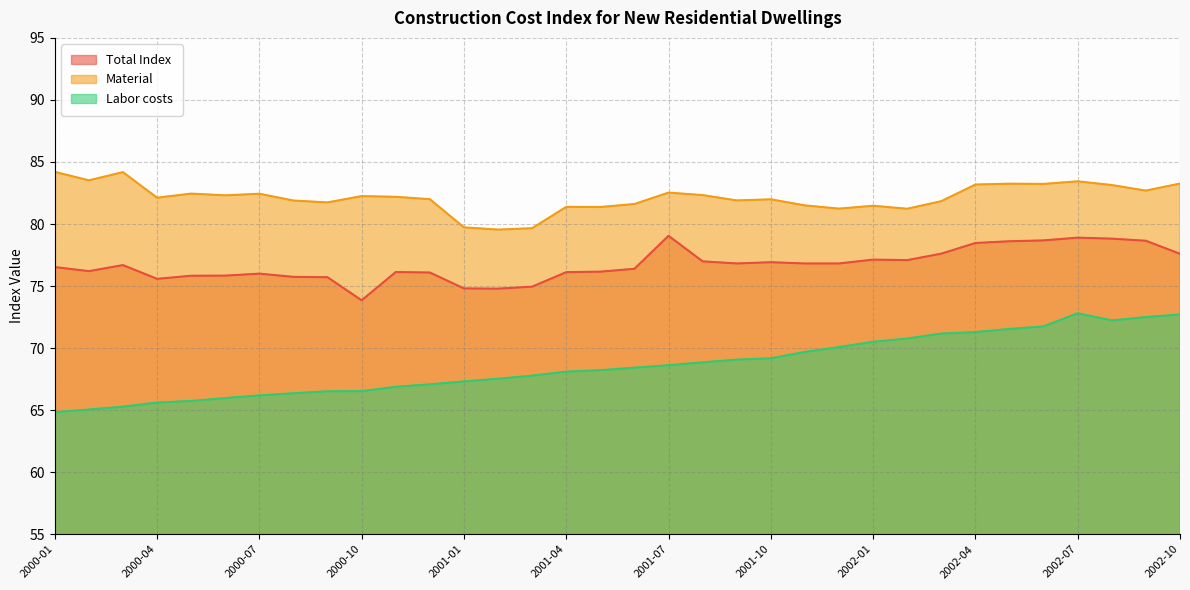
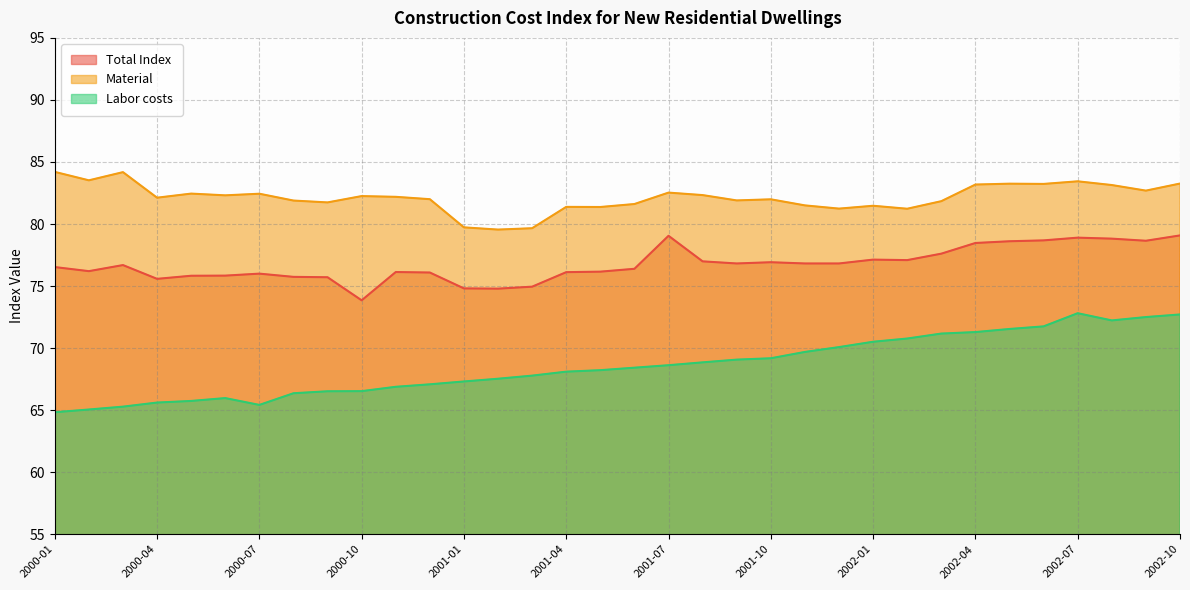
  {
    "Total Index": {
      "2000-01": 76.5,
      "2000-04": 75.6,
      "2000-07": 76.0,
      "2000-10": 73.9,
      "2001-01": 74.8,
      "2001-04": 76.1,
      "2001-07": 79.1,
      "2001-10": 76.9,
      "2002-01": 77.1,
      "2002-04": 78.5,
      "2002-07": 78.9,
-     "2002-10": 77.6
+     "2002-10": 79.1
    },
    "Material": {
      "2000-01": 84.2,
      "2000-04": 82.1,
      "2000-07": 82.4,
      "2000-10": 82.3,
      "2001-01": 79.7,
      "2001-04": 81.4,
      "2001-07": 82.5,
      "2001-10": 82.0,
      "2002-01": 81.5,
      "2002-04": 83.2,
      "2002-07": 83.4,
      "2002-10": 83.3
    },
    "Labor costs": {
      "2000-01": 64.8,
      "2000-04": 65.6,
-     "2000-07": 66.2,
+     "2000-07": 65.4,
      "2000-10": 66.5,
      "2001-01": 67.3,
      "2001-04": 68.1,
      "2001-07": 68.6,
      "2001-10": 69.2,
      "2002-01": 70.5,
      "2002-04": 71.3,
      "2002-07": 72.8,
      "2002-10": 72.7
    }
  }
